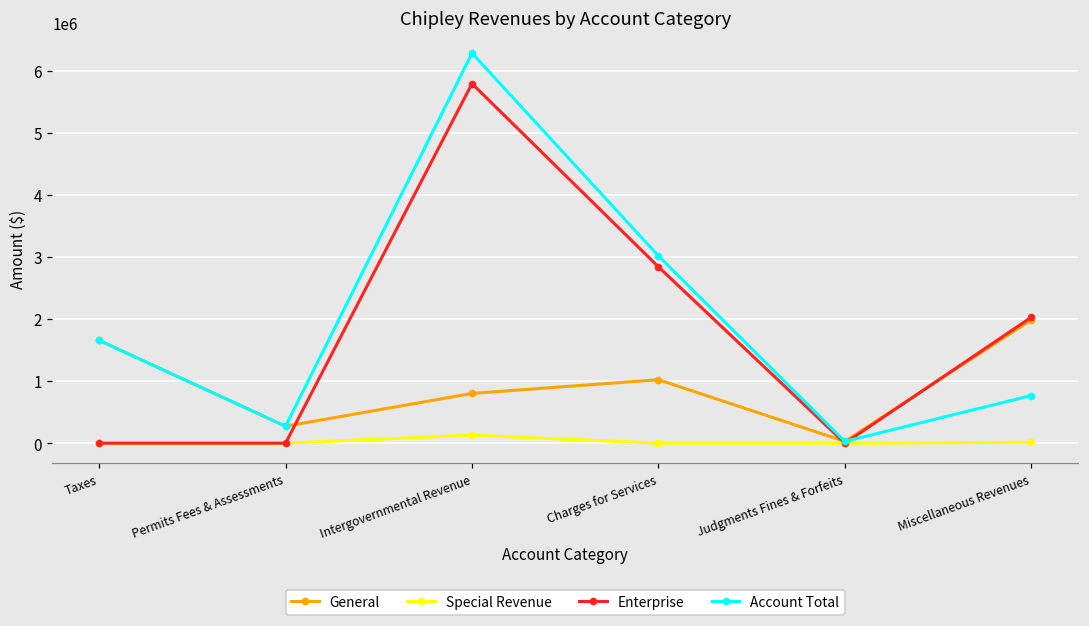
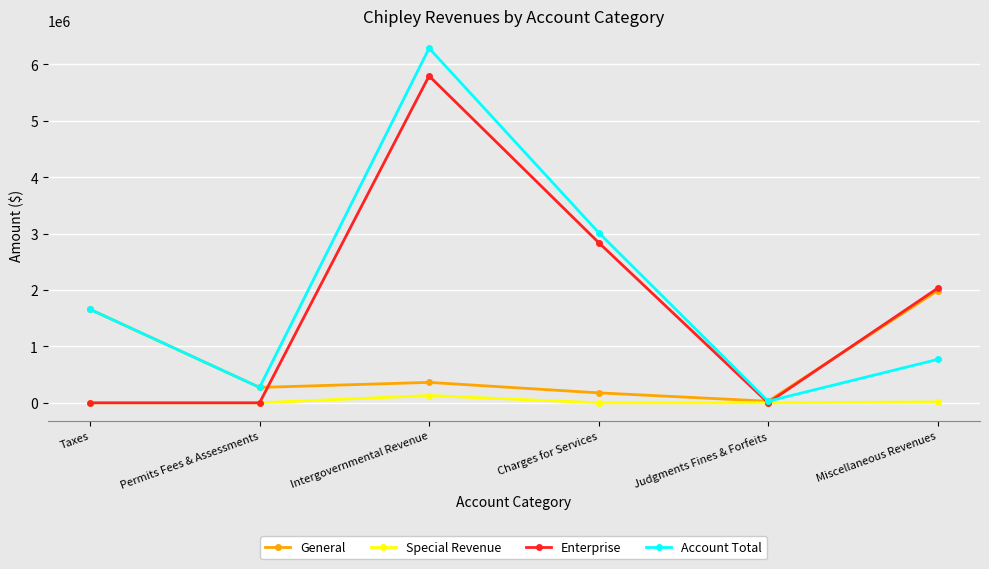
  {
    "General": {
-     "Intergovernmental Revenue": 800000,
-     "Charges for Services": 1000000
+     "Intergovernmental Revenue": 400000,
+     "Charges for Services": 200000
    },
    "Special Revenue": {
      "Intergovernmental Revenue": 100000,
      "Charges for Services": 0,
      "Miscellaneous Revenues": 0
    },
    "Enterprise": {
      "Intergovernmental Revenue": 5800000,
      "Charges for Services": 2800000
    },
    "Account Total": {
      "Intergovernmental Revenue": 6300000,
      "Charges for Services": 3000000,
      "Miscellaneous Revenues": 800000
    }
  }
